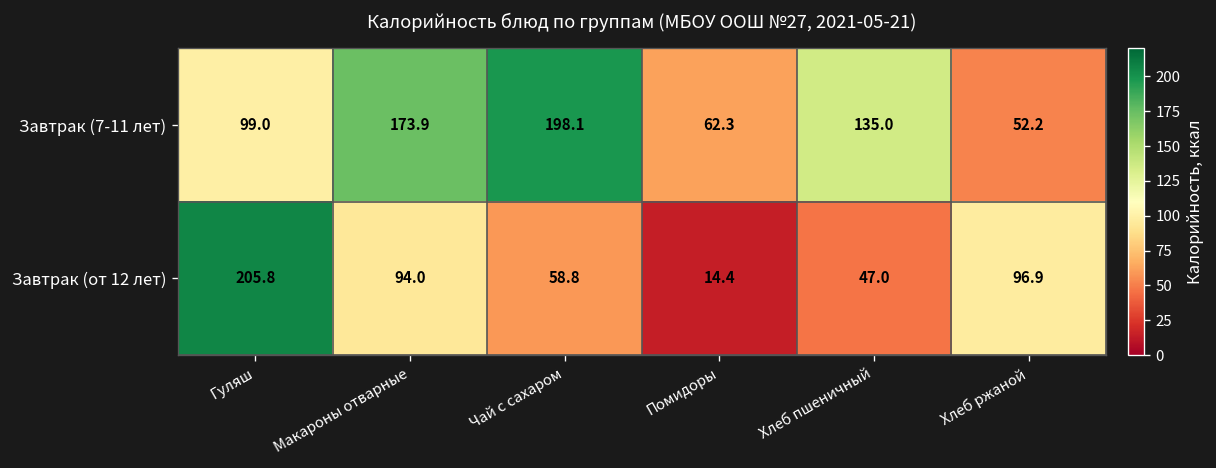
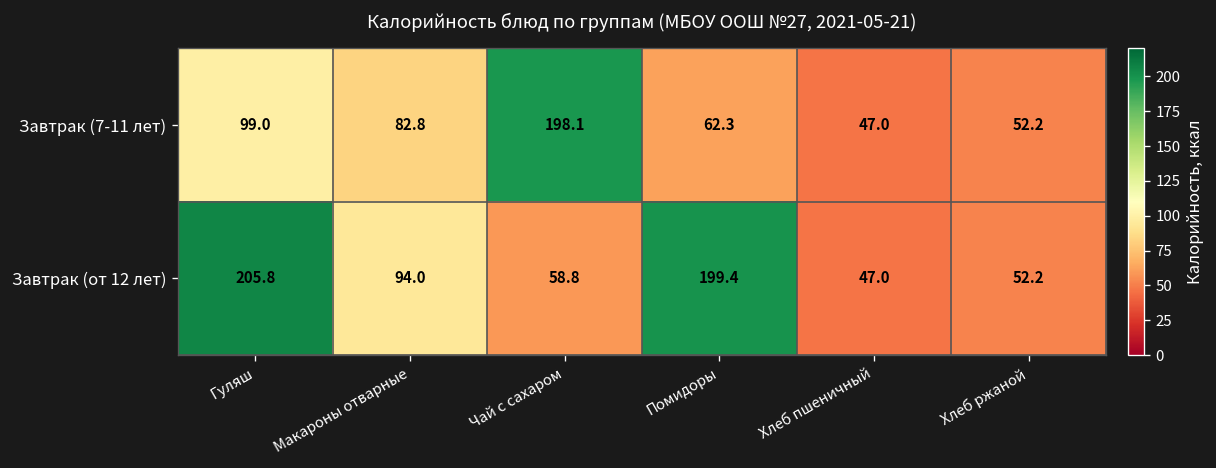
  {
    "Завтрак (7-11 лет)": {
      "Гуляш": 99.0,
-     "Макароны отварные": 173.9,
+     "Макароны отварные": 82.8,
      "Чай с сахаром": 198.1,
      "Помидоры": 62.3,
-     "Хлеб пшеничный": 135.0,
+     "Хлеб пшеничный": 47.0,
      "Хлеб ржаной": 52.2
    },
    "Завтрак (от 12 лет)": {
      "Гуляш": 205.8,
      "Макароны отварные": 94.0,
      "Чай с сахаром": 58.8,
-     "Помидоры": 14.4,
+     "Помидоры": 199.4,
      "Хлеб пшеничный": 47.0,
-     "Хлеб ржаной": 96.9
+     "Хлеб ржаной": 52.2
    }
  }
